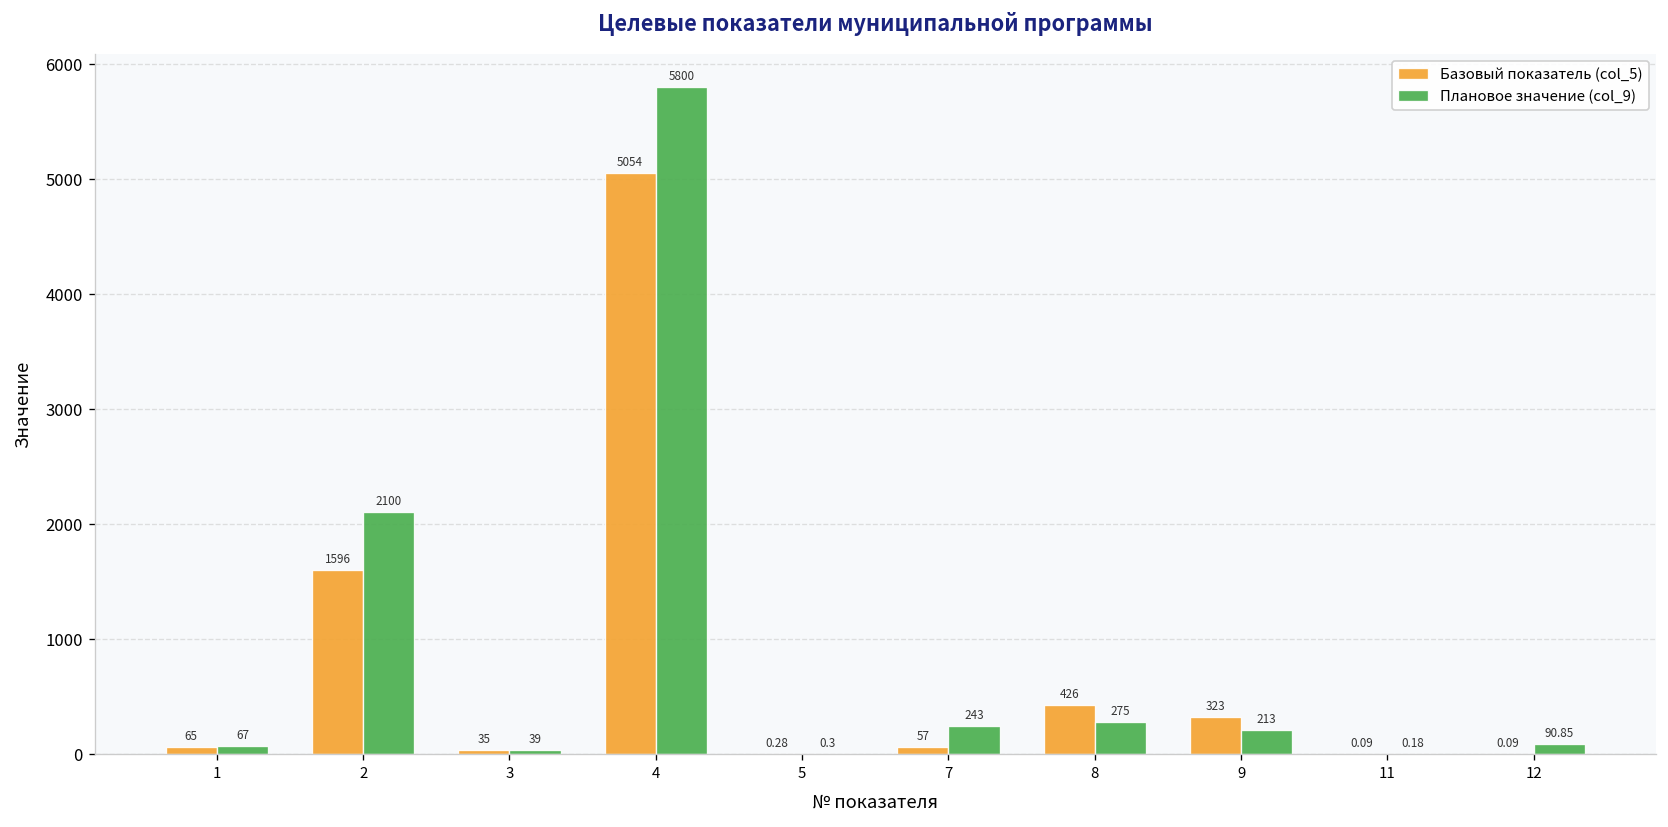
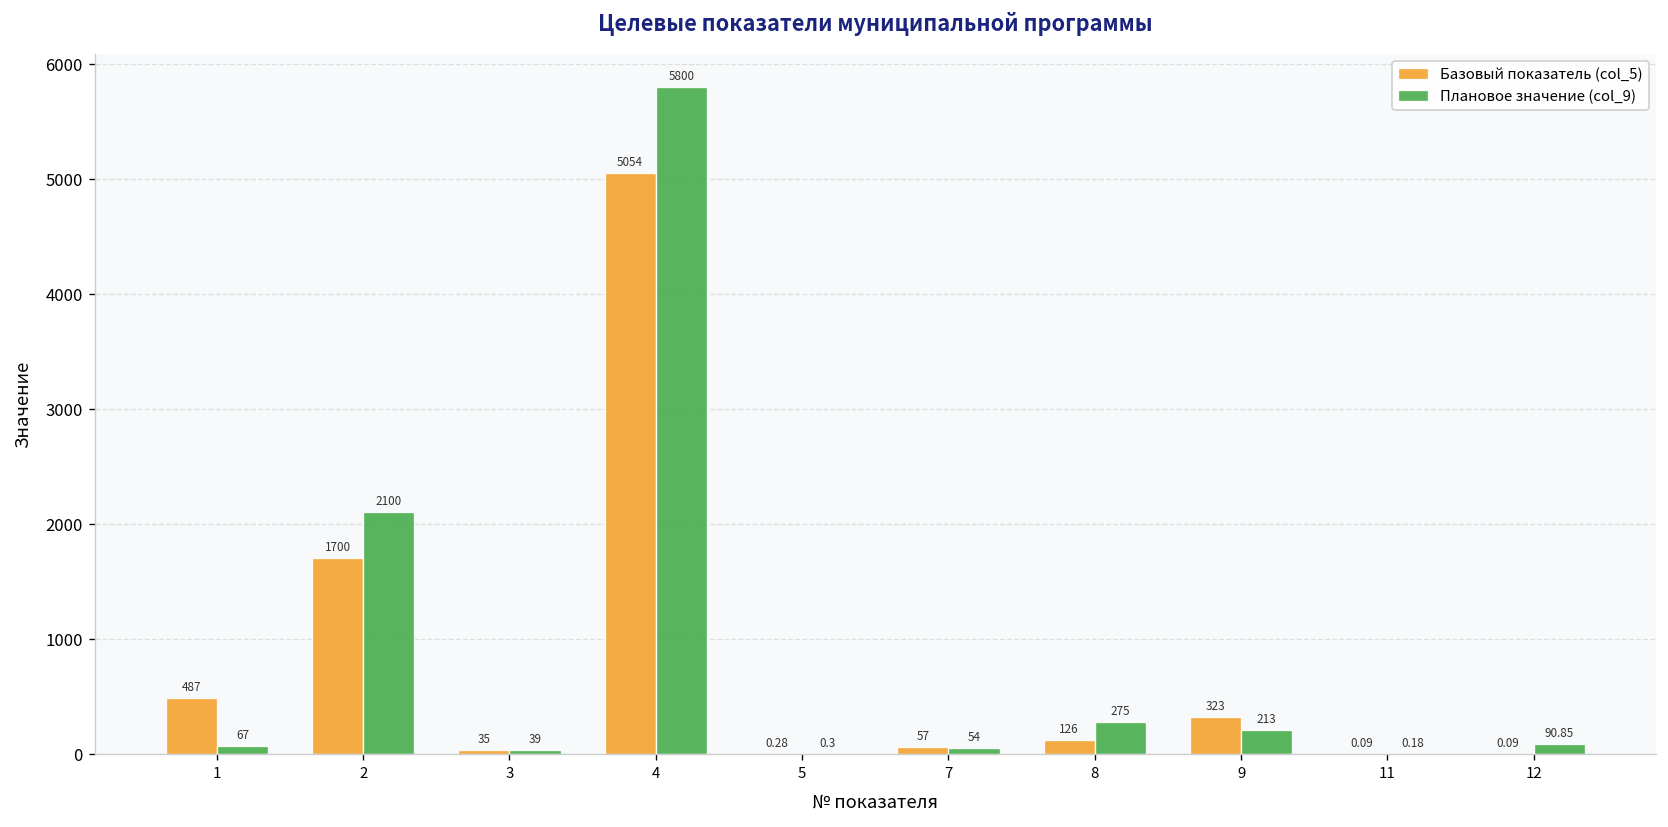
  {
    "Базовый показатель (col_5)": {
-     "1": 65,
-     "2": 1596,
+     "1": 487,
+     "2": 1700,
      "3": 35,
      "4": 5054,
      "5": 0.28,
      "7": 57,
-     "8": 426,
+     "8": 126,
      "9": 323,
      "11": 0.09,
      "12": 0.09
    },
    "Плановое значение (col_9)": {
      "1": 67,
      "2": 2100,
      "3": 39,
      "4": 5800,
      "5": 0.3,
-     "7": 243,
+     "7": 54,
      "8": 275,
      "9": 213,
      "11": 0.18,
      "12": 90.85
    }
  }
